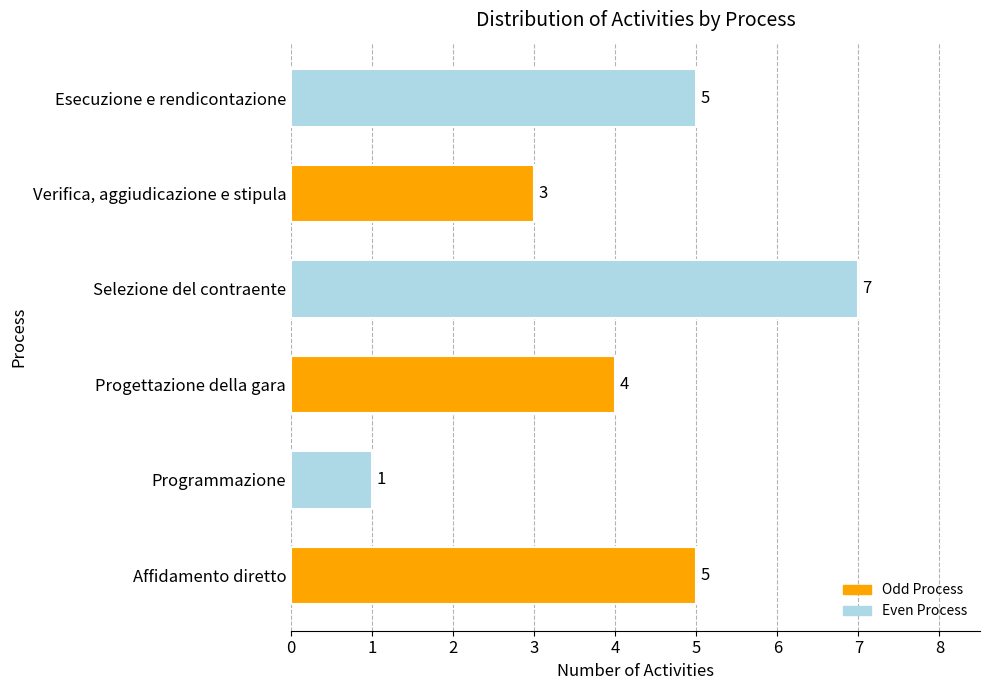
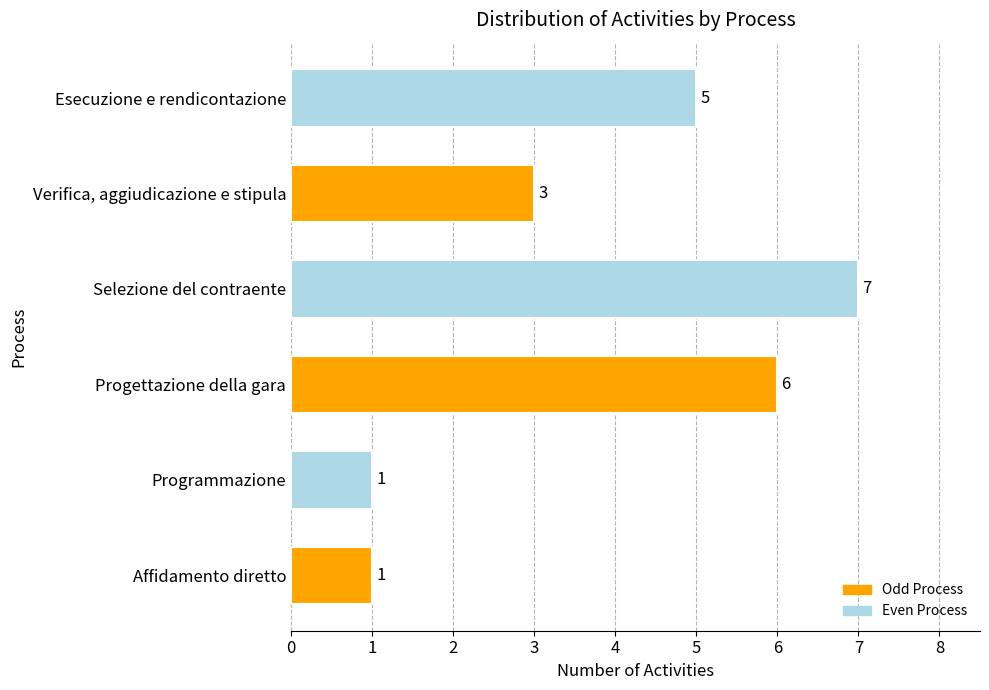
  {
    "Esecuzione e rendicontazione": 5,
    "Verifica, aggiudicazione e stipula": 3,
    "Selezione del contraente": 7,
-   "Progettazione della gara": 4,
+   "Progettazione della gara": 6,
    "Programmazione": 1,
-   "Affidamento diretto": 5
+   "Affidamento diretto": 1
  }
